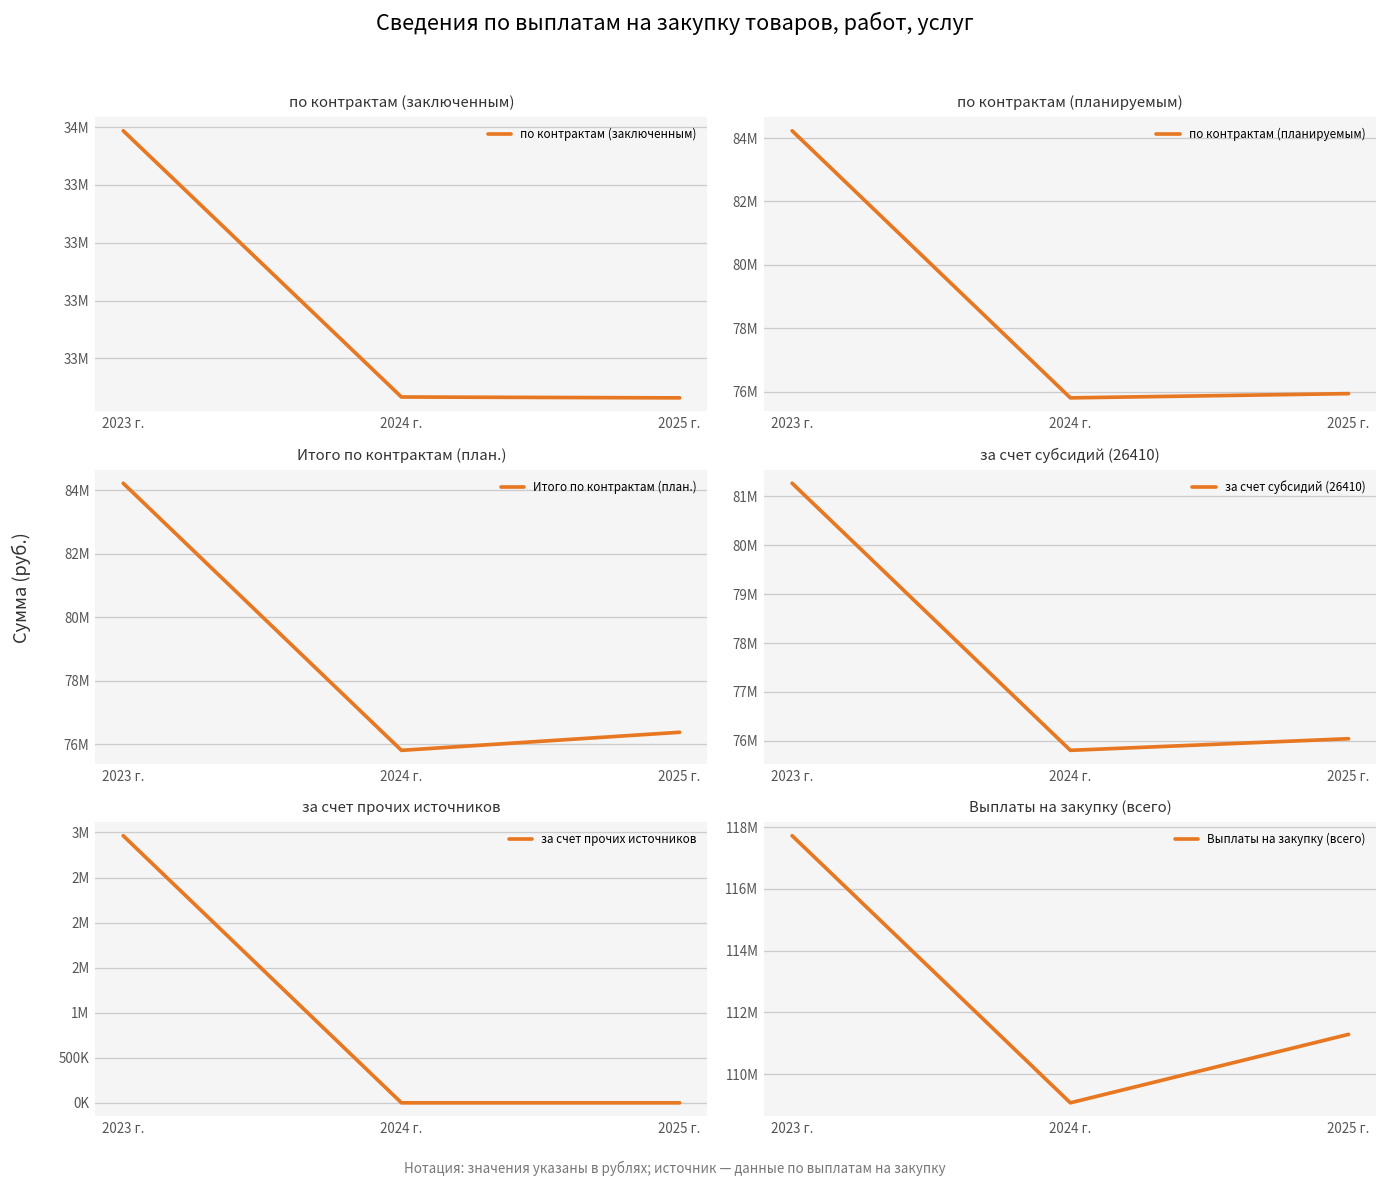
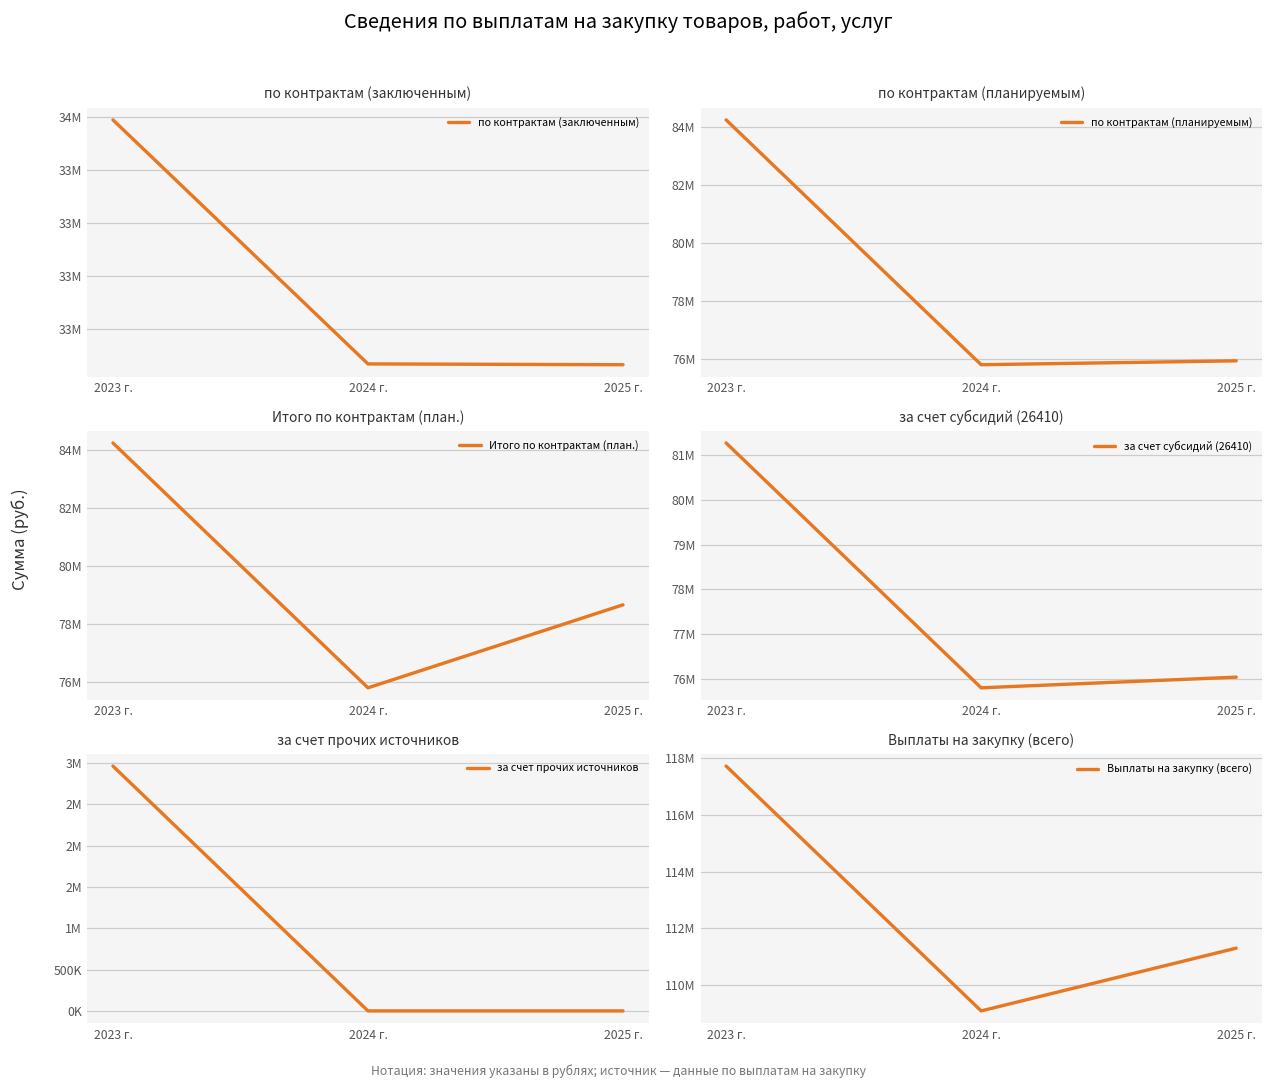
  {
    "по контрактам (планируемым)": {
      "2023 г.": 84200000,
      "2024 г.": 75800000,
      "2025 г.": 75900000
    },
    "Итого по контрактам (план.)": {
      "2023 г.": 84200000,
      "2024 г.": 75800000,
-     "2025 г.": 76400000
+     "2025 г.": 78700000
    },
    "за счет субсидий (26410)": {
      "2023 г.": 81300000,
      "2024 г.": 75800000,
      "2025 г.": 76000000
    },
    "Выплаты на закупку (всего)": {
      "2023 г.": 117700000,
      "2024 г.": 109100000,
      "2025 г.": 111300000
    }
  }
